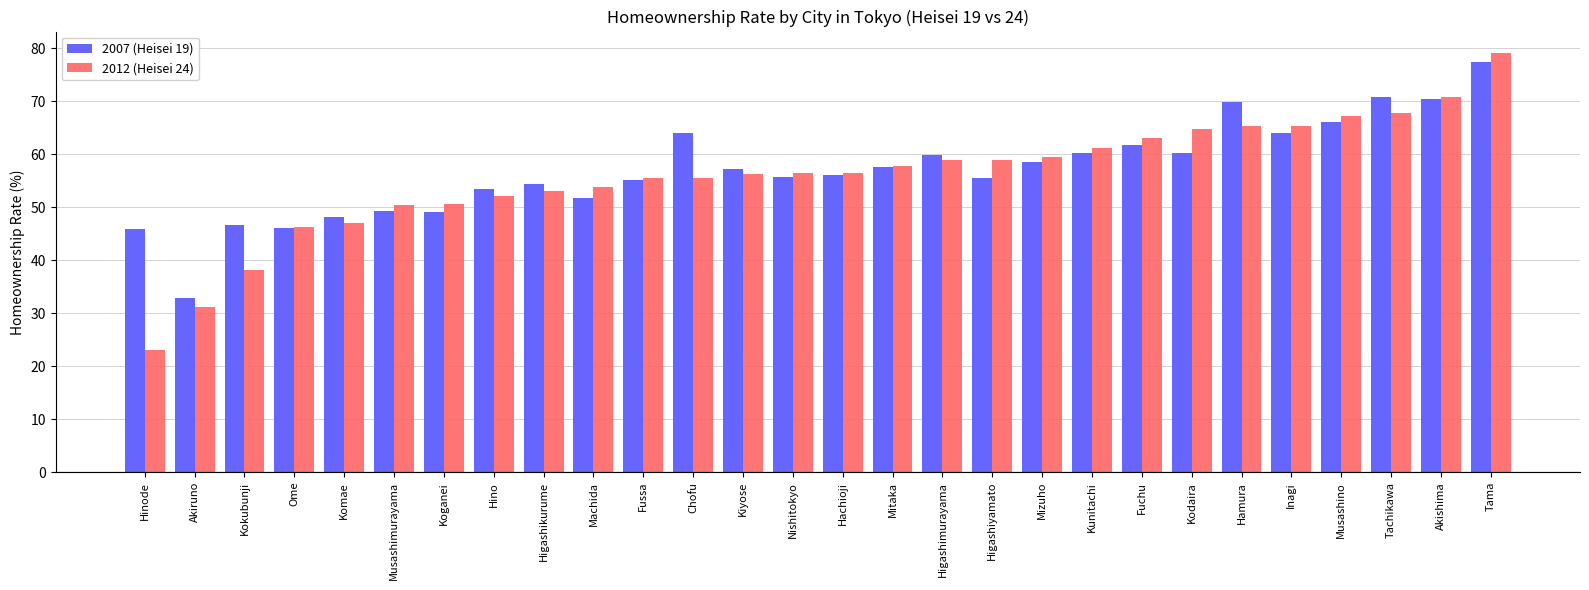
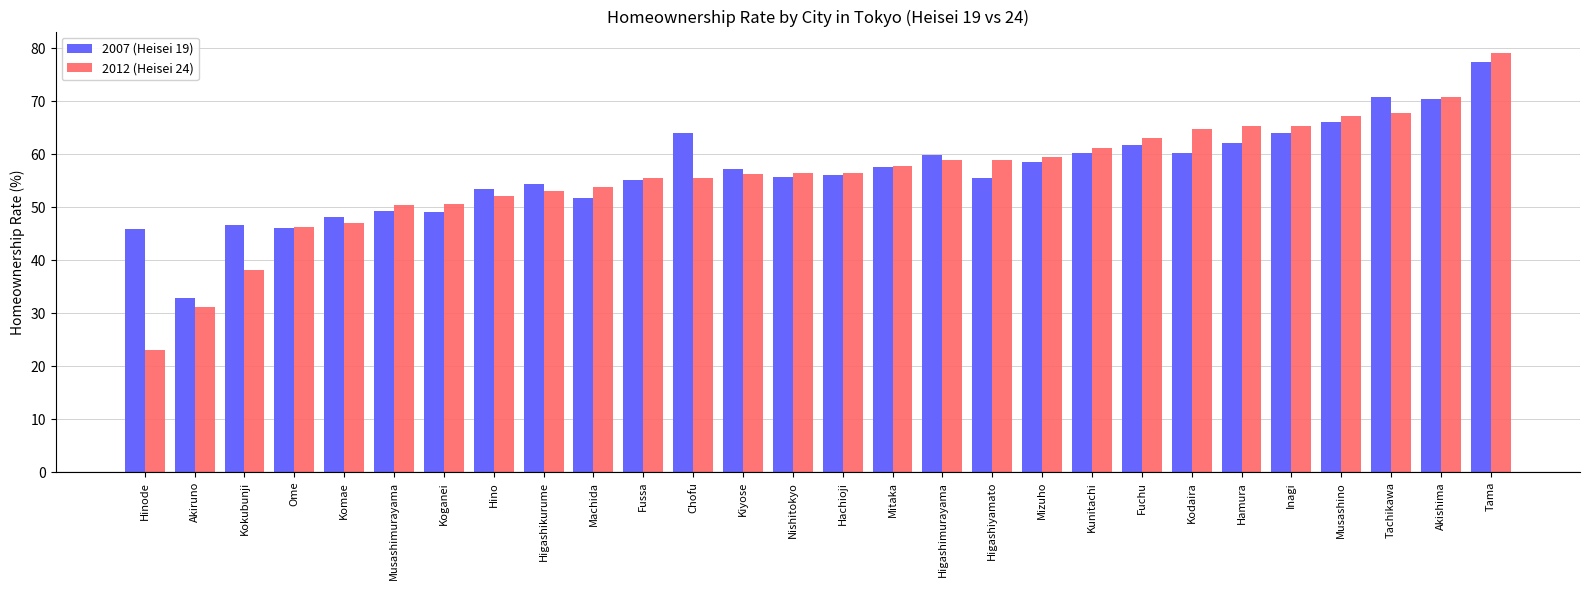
  {
    "2007 (Heisei 19)": {
      "Hinode": 46,
      "Akiruno": 33,
      "Kokubunji": 47,
      "Ome": 46,
      "Komae": 48,
      "Musashimurayama": 49,
      "Koganei": 49,
      "Hino": 54,
      "Higashikurume": 54,
      "Machida": 52,
      "Fussa": 55,
      "Chofu": 64,
      "Kiyose": 57,
      "Nishitokyo": 56,
      "Hachioji": 56,
      "Mitaka": 58,
      "Higashimurayama": 60,
      "Higashiyamato": 56,
      "Mizuho": 59,
      "Kunitachi": 60,
      "Fuchu": 62,
      "Kodaira": 60,
-     "Hamura": 70,
+     "Hamura": 62,
      "Inagi": 64,
      "Musashino": 66,
      "Tachikawa": 71,
      "Akishima": 71,
      "Tama": 78
    },
    "2012 (Heisei 24)": {
      "Hinode": 23,
      "Akiruno": 31,
      "Kokubunji": 38,
      "Ome": 46,
      "Komae": 47,
      "Musashimurayama": 50,
      "Koganei": 51,
      "Hino": 52,
      "Higashikurume": 53,
      "Machida": 54,
      "Fussa": 56,
      "Chofu": 56,
      "Kiyose": 56,
      "Nishitokyo": 56,
      "Hachioji": 56,
      "Mitaka": 58,
      "Higashimurayama": 59,
      "Higashiyamato": 59,
      "Mizuho": 59,
      "Kunitachi": 61,
      "Fuchu": 63,
      "Kodaira": 65,
      "Hamura": 65,
      "Inagi": 65,
      "Musashino": 67,
      "Tachikawa": 68,
      "Akishima": 71,
      "Tama": 79
    }
  }
